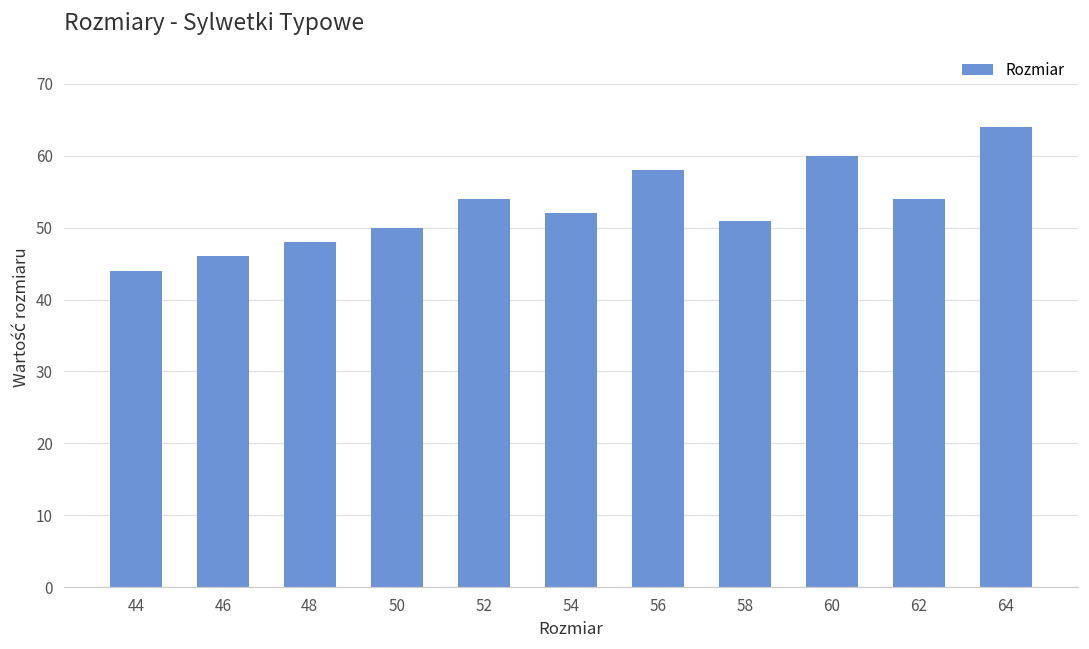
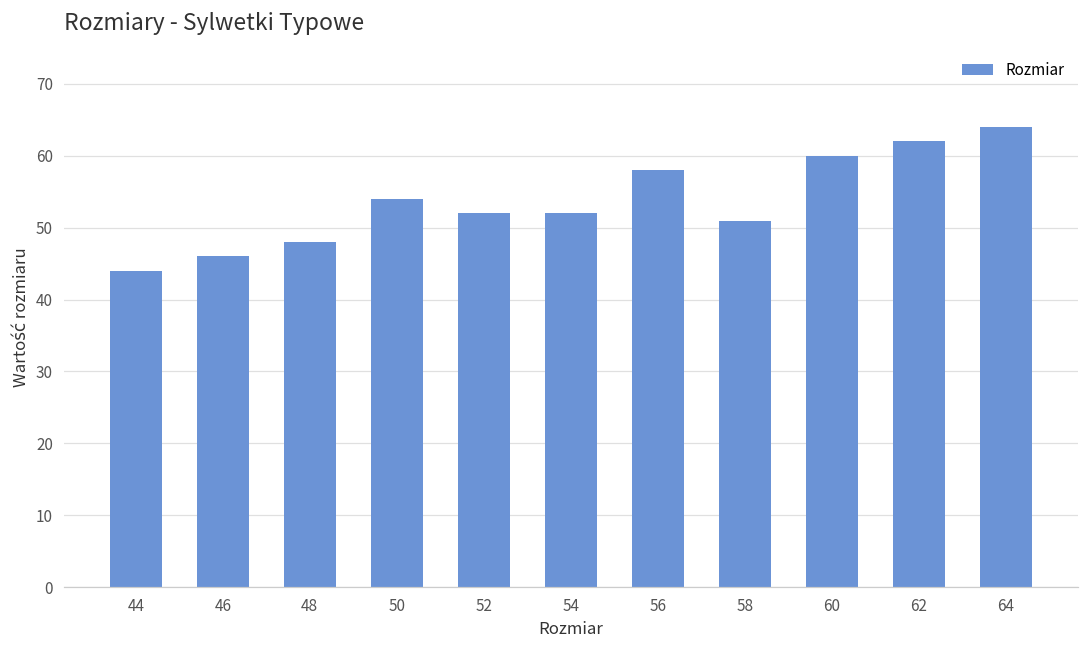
  {
    "44": 44,
    "46": 46,
    "48": 48,
-   "50": 50,
-   "52": 54,
+   "50": 54,
+   "52": 52,
    "54": 52,
    "56": 58,
    "58": 51,
    "60": 60,
-   "62": 54,
+   "62": 62,
    "64": 64
  }
